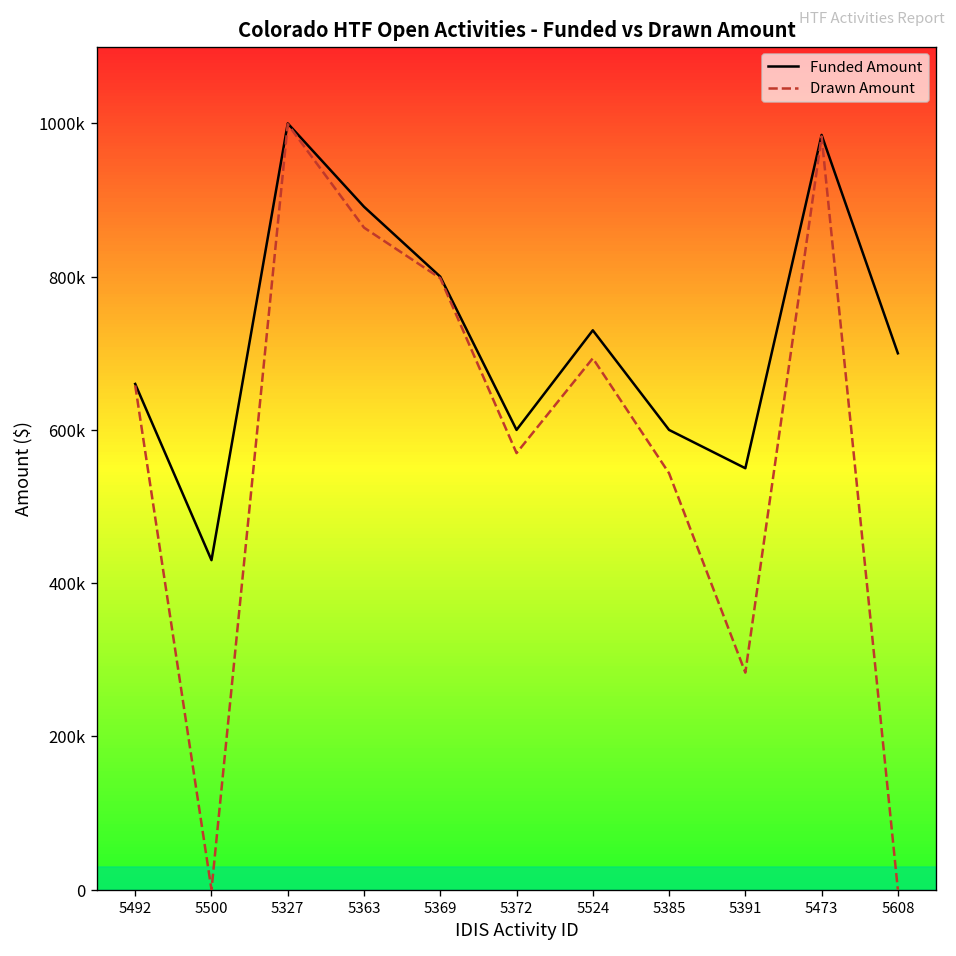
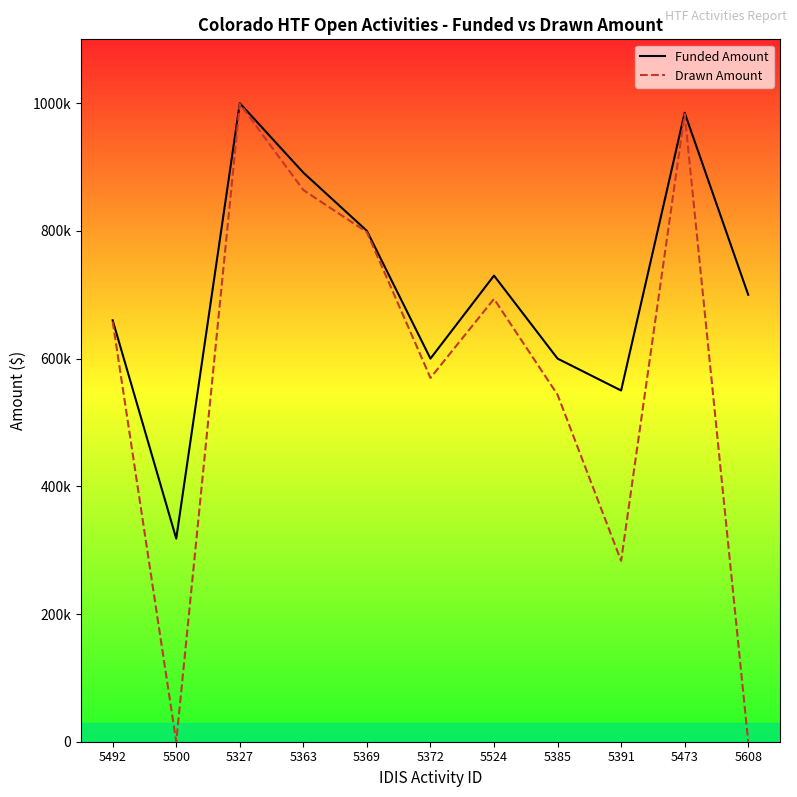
  {
    "Funded Amount": {
-     "5500": 430000,
+     "5500": 320000,
      "5363": 890000,
      "5372": 600000,
      "5524": 730000,
      "5385": 600000,
      "5391": 550000,
      "5608": 700000
    },
    "Drawn Amount": {
      "5363": 860000,
      "5372": 570000,
      "5524": 690000,
      "5385": 540000,
      "5391": 280000
    }
  }
